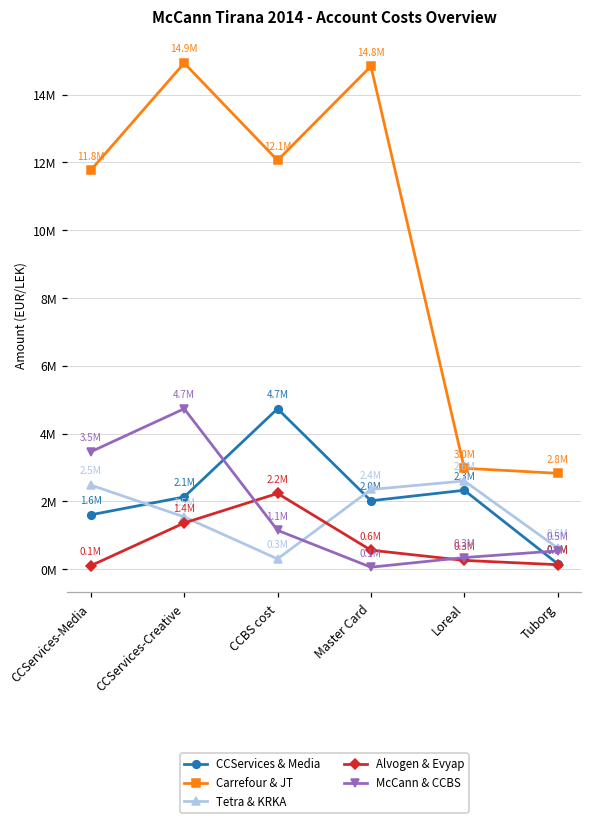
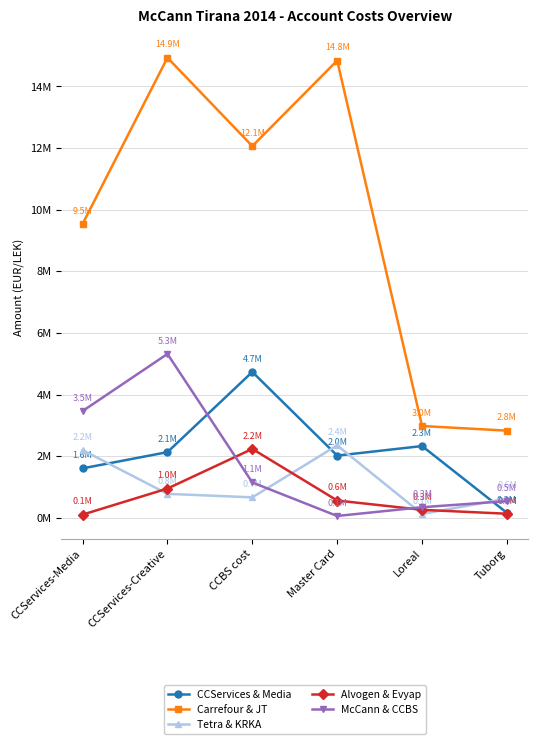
  {
    "CCServices & Media": {
      "CCServices-Media": "1.6M",
      "CCServices-Creative": "2.1M",
      "CCBS cost": "4.7M"
    },
    "Carrefour & JT": {
-     "CCServices-Media": "11.8M",
+     "CCServices-Media": "9.5M",
      "CCServices-Creative": "14.9M",
      "CCBS cost": "12.1M",
      "Master Card": "14.8M",
      "Loreal": "3.0M",
      "Tuborg": "2.8M"
    },
    "Tetra & KRKA": {
-     "CCServices-Media": "2.5M",
-     "CCServices-Creative": "1.5M",
-     "CCBS cost": "0.3M",
+     "CCServices-Media": "2.2M",
+     "CCServices-Creative": "0.8M",
+     "CCBS cost": "0.7M",
      "Master Card": "2.4M",
-     "Loreal": "2.6M"
+     "Loreal": "0.1M"
    },
    "Alvogen & Evyap": {
      "CCServices-Media": "0.1M",
-     "CCServices-Creative": "1.4M",
+     "CCServices-Creative": "1.0M",
      "CCBS cost": "2.2M",
      "Master Card": "0.6M"
    },
    "McCann & CCBS": {
      "CCServices-Media": "3.5M",
-     "CCServices-Creative": "4.7M",
+     "CCServices-Creative": "5.3M",
      "CCBS cost": "1.1M"
    }
  }
